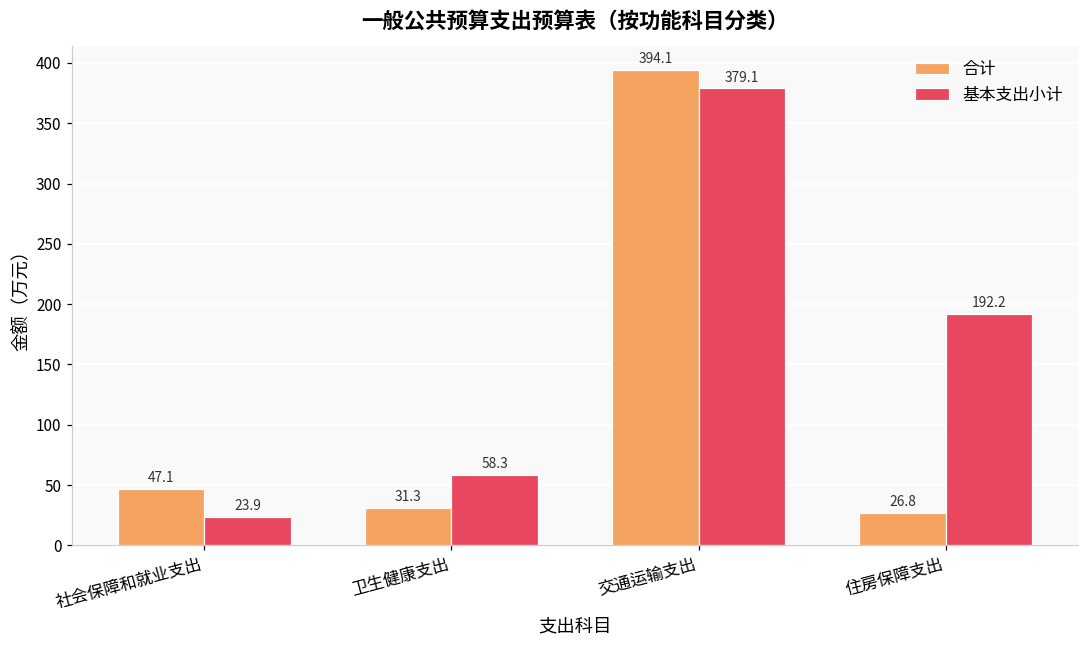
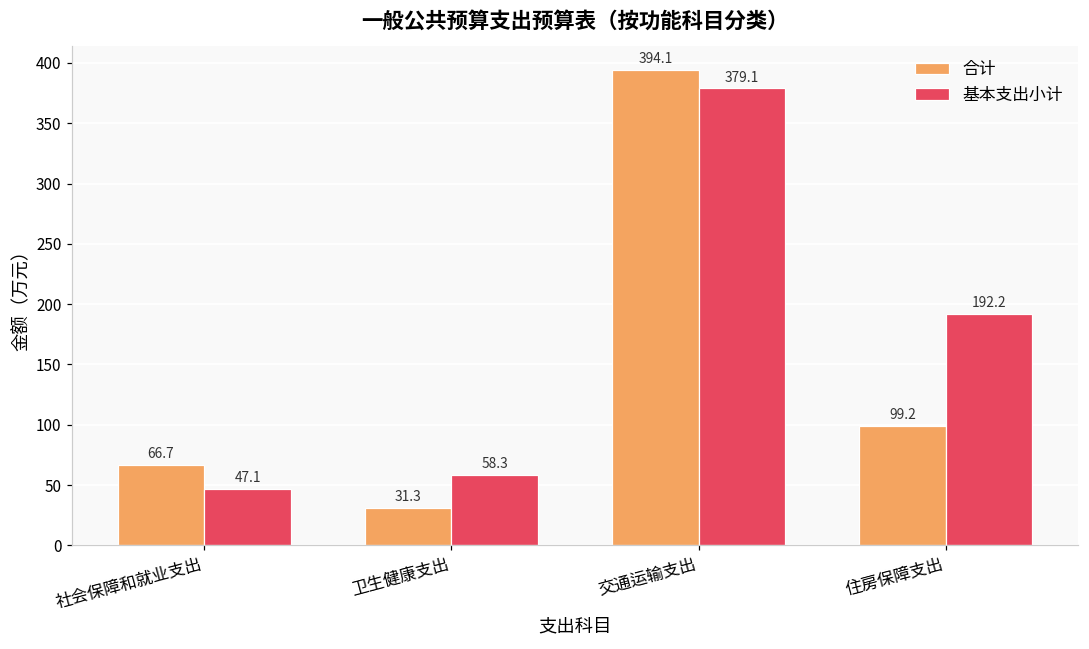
  {
    "合计": {
-     "社会保障和就业支出": 47.1,
+     "社会保障和就业支出": 66.7,
      "卫生健康支出": 31.3,
      "交通运输支出": 394.1,
-     "住房保障支出": 26.8
+     "住房保障支出": 99.2
    },
    "基本支出小计": {
-     "社会保障和就业支出": 23.9,
+     "社会保障和就业支出": 47.1,
      "卫生健康支出": 58.3,
      "交通运输支出": 379.1,
      "住房保障支出": 192.2
    }
  }
